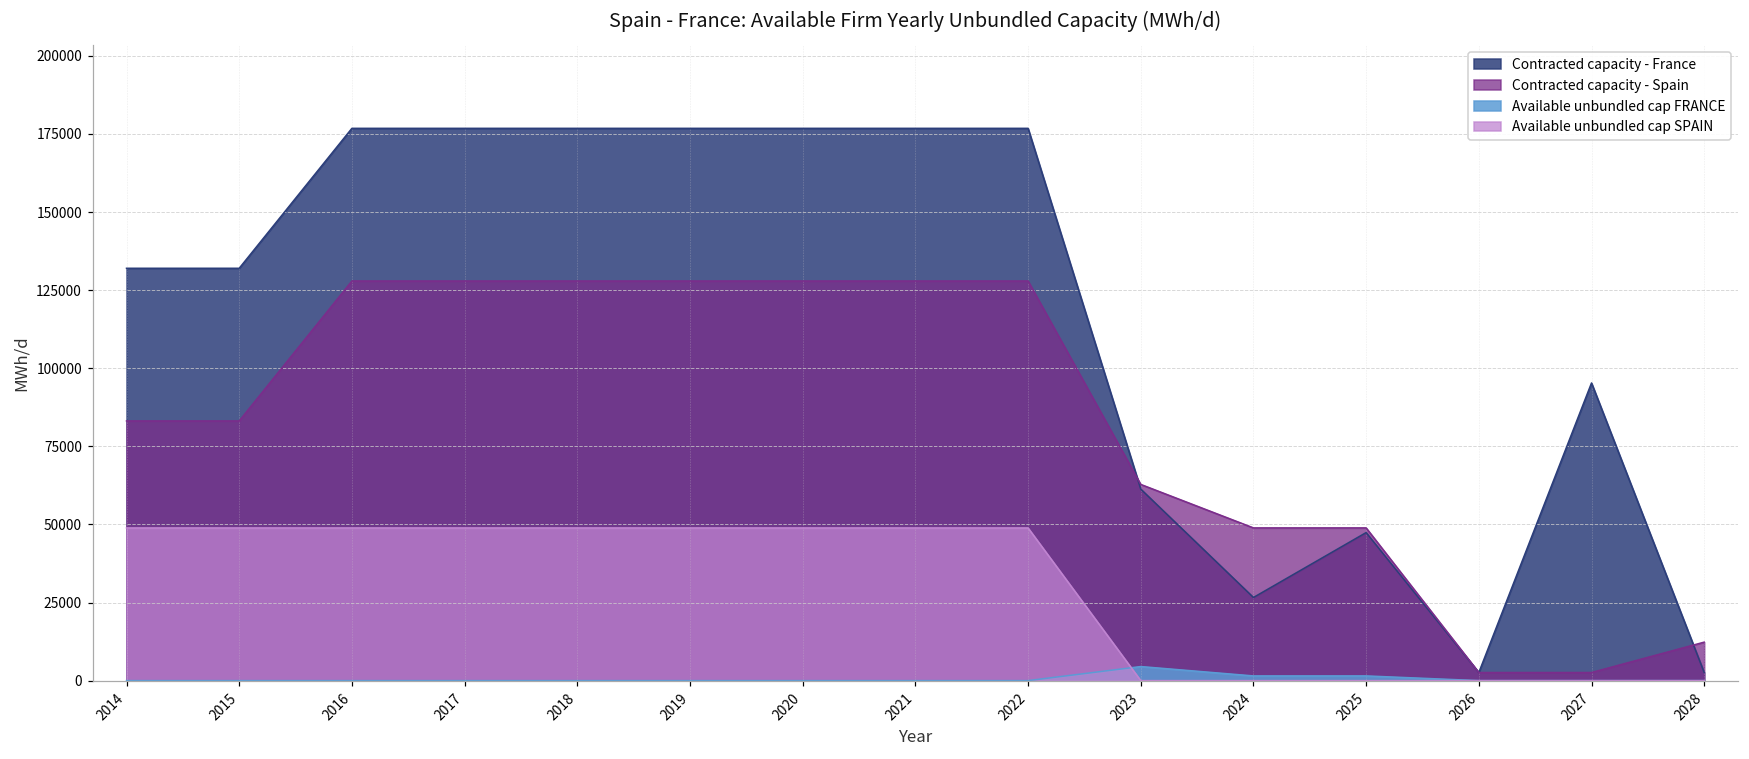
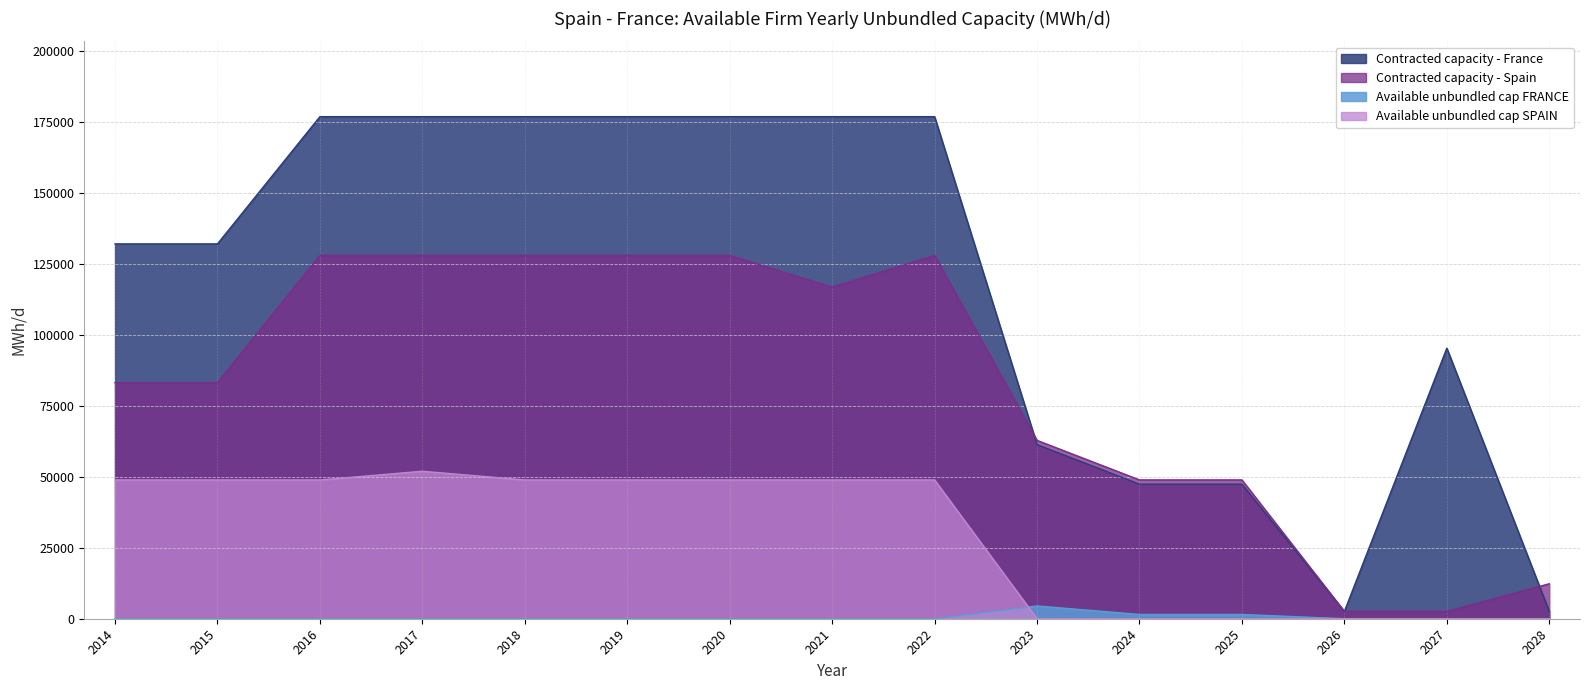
  {
    "Contracted capacity - France": {
      "2014": 132000,
      "2015": 132000,
      "2016": 177000,
      "2017": 177000,
      "2018": 177000,
      "2019": 177000,
      "2020": 177000,
      "2021": 177000,
      "2022": 177000,
      "2023": 61000,
-     "2024": 27000,
+     "2024": 47000,
      "2025": 47000,
      "2027": 95000,
      "2028": 3000
    },
    "Contracted capacity - Spain": {
      "2014": 83000,
      "2015": 83000,
      "2016": 128000,
      "2017": 128000,
      "2018": 128000,
      "2019": 128000,
      "2020": 128000,
-     "2021": 128000,
+     "2021": 117000,
      "2022": 128000,
      "2023": 63000,
      "2024": 49000,
      "2025": 49000,
      "2027": 3000,
      "2028": 12000
    },
    "Available unbundled cap FRANCE": {
      "2014": 0,
      "2015": 0,
      "2016": 0,
      "2017": 0,
      "2018": 0,
      "2019": 0,
      "2020": 0,
      "2021": 0,
      "2022": 0,
      "2023": 4000,
      "2024": 2000,
      "2025": 2000
    },
    "Available unbundled cap SPAIN": {
      "2014": 49000,
      "2015": 49000,
      "2016": 49000,
-     "2017": 49000,
+     "2017": 52000,
      "2018": 49000,
      "2019": 49000,
      "2020": 49000,
      "2021": 49000,
      "2022": 49000,
      "2023": 0,
      "2024": 0,
      "2025": 0
    }
  }
